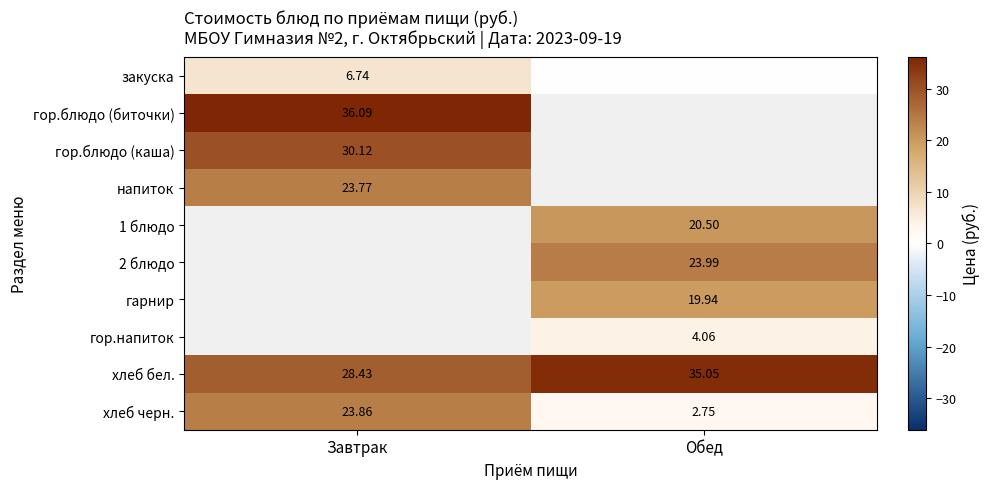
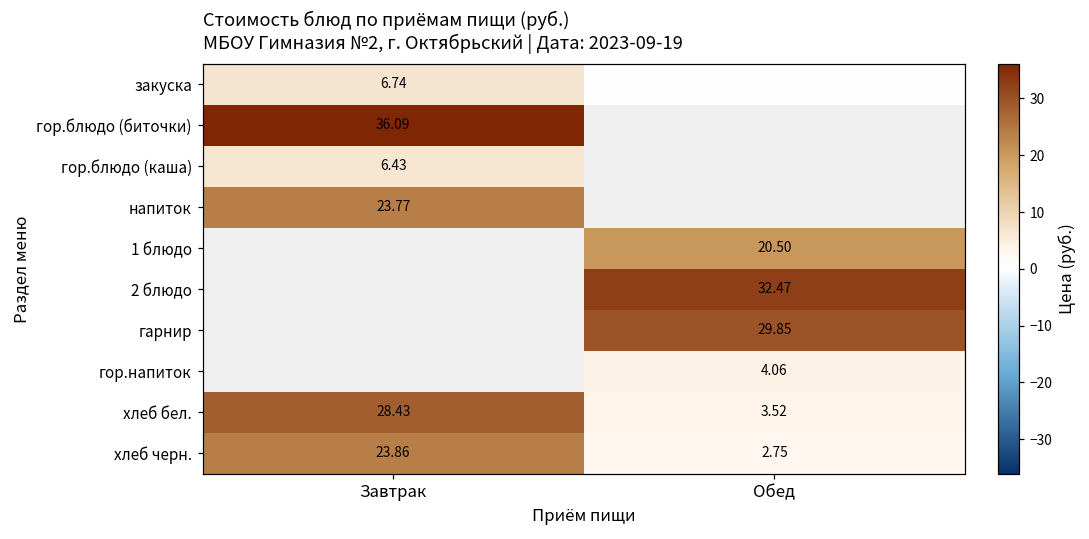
  {
    "закуска": {
      "Завтрак": 6.74
    },
    "гор.блюдо (биточки)": {
      "Завтрак": 36.09
    },
    "гор.блюдо (каша)": {
-     "Завтрак": 30.12
+     "Завтрак": 6.43
    },
    "напиток": {
      "Завтрак": 23.77
    },
    "1 блюдо": {
      "Обед": 20.50
    },
    "2 блюдо": {
-     "Обед": 23.99
+     "Обед": 32.47
    },
    "гарнир": {
-     "Обед": 19.94
+     "Обед": 29.85
    },
    "гор.напиток": {
      "Обед": 4.06
    },
    "хлеб бел.": {
      "Завтрак": 28.43,
-     "Обед": 35.05
+     "Обед": 3.52
    },
    "хлеб черн.": {
      "Завтрак": 23.86,
      "Обед": 2.75
    }
  }
